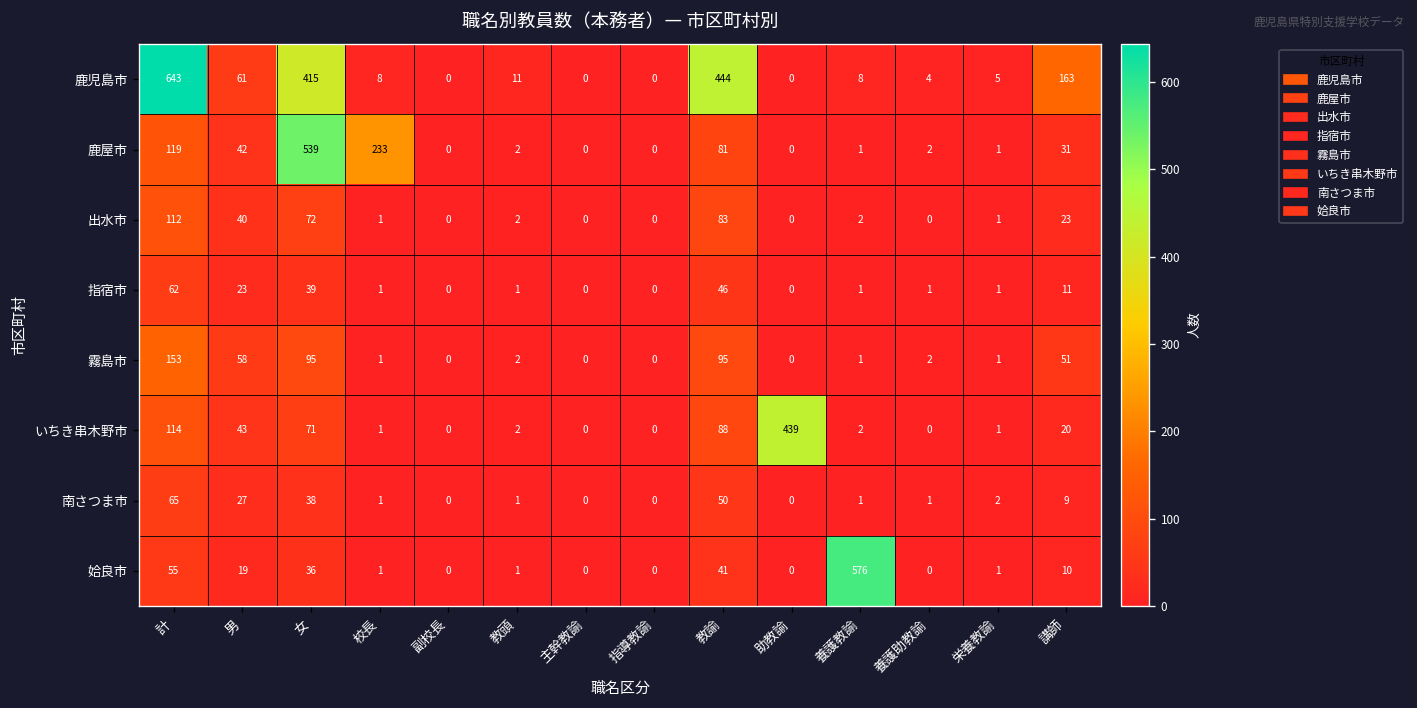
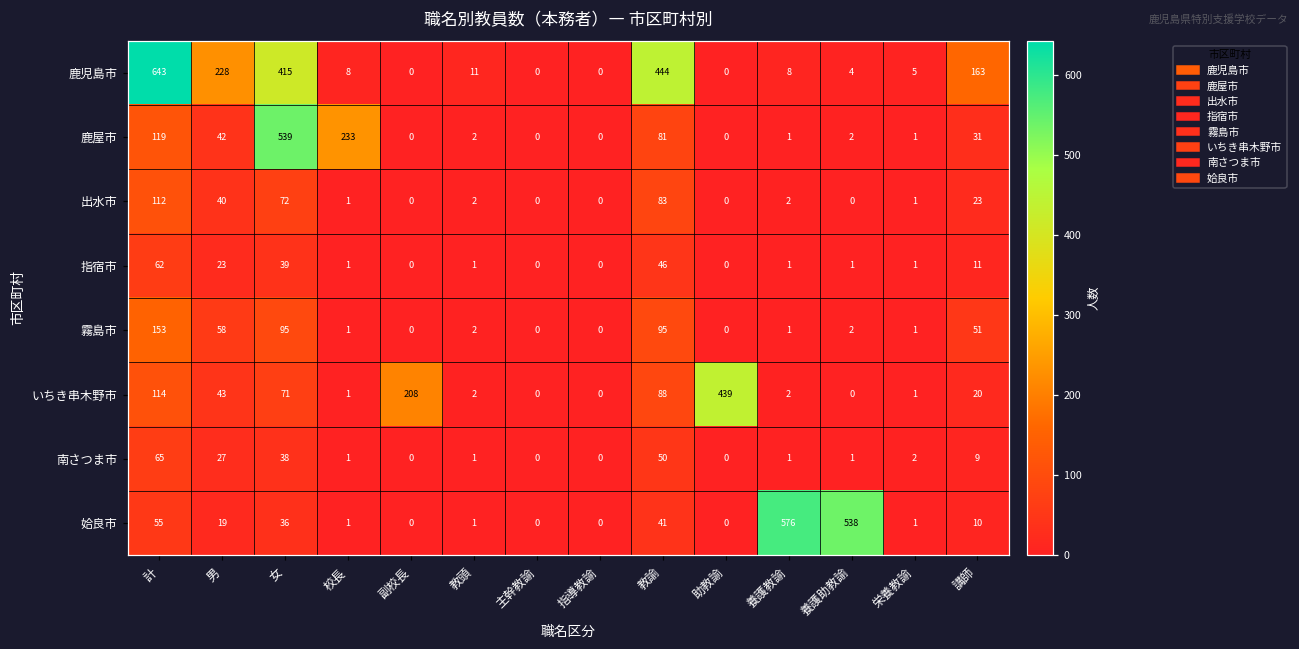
  {
    "鹿児島市": {
      "計": 643,
-     "男": 61,
+     "男": 228,
      "女": 415,
      "校長": 8,
      "副校長": 0,
      "教頭": 11,
      "主幹教諭": 0,
      "指導教諭": 0,
      "教諭": 444,
      "助教諭": 0,
      "養護教諭": 8,
      "養護助教諭": 4,
      "栄養教諭": 5,
      "講師": 163
    },
    "鹿屋市": {
      "計": 119,
      "男": 42,
      "女": 539,
      "校長": 233,
      "副校長": 0,
      "教頭": 2,
      "主幹教諭": 0,
      "指導教諭": 0,
      "教諭": 81,
      "助教諭": 0,
      "養護教諭": 1,
      "養護助教諭": 2,
      "栄養教諭": 1,
      "講師": 31
    },
    "出水市": {
      "計": 112,
      "男": 40,
      "女": 72,
      "校長": 1,
      "副校長": 0,
      "教頭": 2,
      "主幹教諭": 0,
      "指導教諭": 0,
      "教諭": 83,
      "助教諭": 0,
      "養護教諭": 2,
      "養護助教諭": 0,
      "栄養教諭": 1,
      "講師": 23
    },
    "指宿市": {
      "計": 62,
      "男": 23,
      "女": 39,
      "校長": 1,
      "副校長": 0,
      "教頭": 1,
      "主幹教諭": 0,
      "指導教諭": 0,
      "教諭": 46,
      "助教諭": 0,
      "養護教諭": 1,
      "養護助教諭": 1,
      "栄養教諭": 1,
      "講師": 11
    },
    "霧島市": {
      "計": 153,
      "男": 58,
      "女": 95,
      "校長": 1,
      "副校長": 0,
      "教頭": 2,
      "主幹教諭": 0,
      "指導教諭": 0,
      "教諭": 95,
      "助教諭": 0,
      "養護教諭": 1,
      "養護助教諭": 2,
      "栄養教諭": 1,
      "講師": 51
    },
    "いちき串木野市": {
      "計": 114,
      "男": 43,
      "女": 71,
      "校長": 1,
-     "副校長": 0,
+     "副校長": 208,
      "教頭": 2,
      "主幹教諭": 0,
      "指導教諭": 0,
      "教諭": 88,
      "助教諭": 439,
      "養護教諭": 2,
      "養護助教諭": 0,
      "栄養教諭": 1,
      "講師": 20
    },
    "南さつま市": {
      "計": 65,
      "男": 27,
      "女": 38,
      "校長": 1,
      "副校長": 0,
      "教頭": 1,
      "主幹教諭": 0,
      "指導教諭": 0,
      "教諭": 50,
      "助教諭": 0,
      "養護教諭": 1,
      "養護助教諭": 1,
      "栄養教諭": 2,
      "講師": 9
    },
    "姶良市": {
      "計": 55,
      "男": 19,
      "女": 36,
      "校長": 1,
      "副校長": 0,
      "教頭": 1,
      "主幹教諭": 0,
      "指導教諭": 0,
      "教諭": 41,
      "助教諭": 0,
      "養護教諭": 576,
-     "養護助教諭": 0,
+     "養護助教諭": 538,
      "栄養教諭": 1,
      "講師": 10
    }
  }
